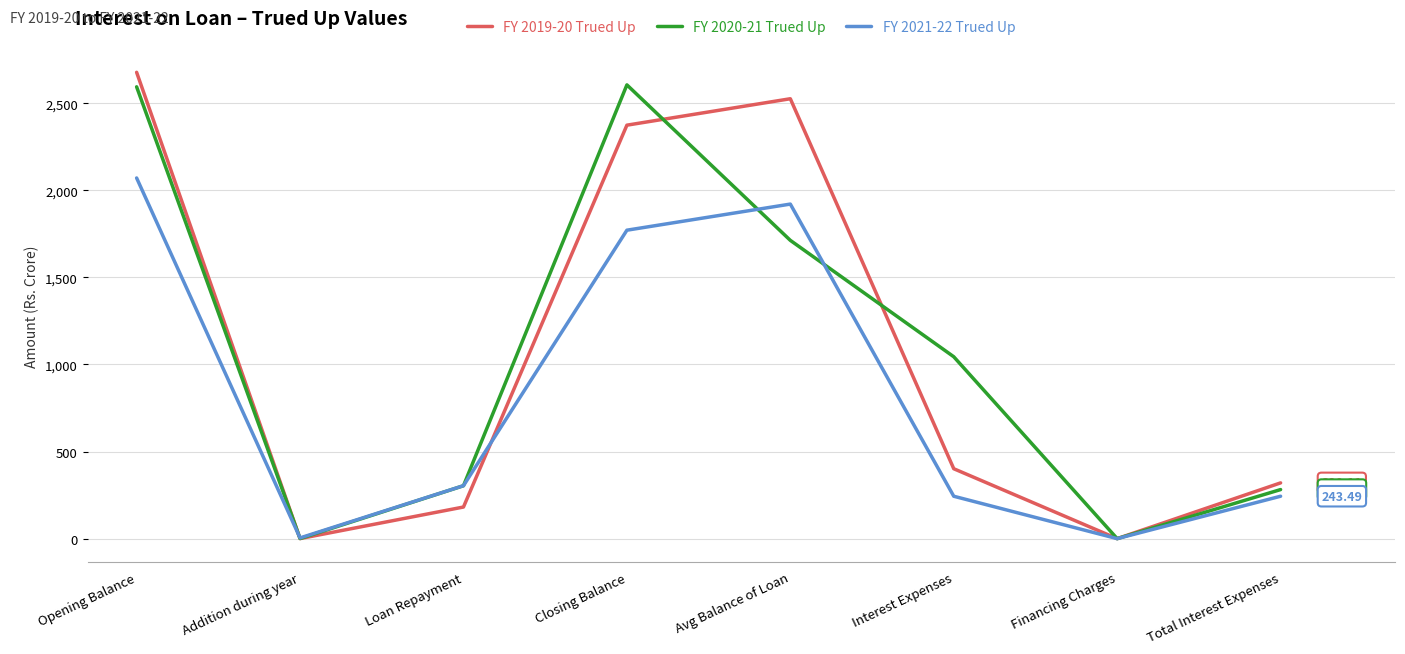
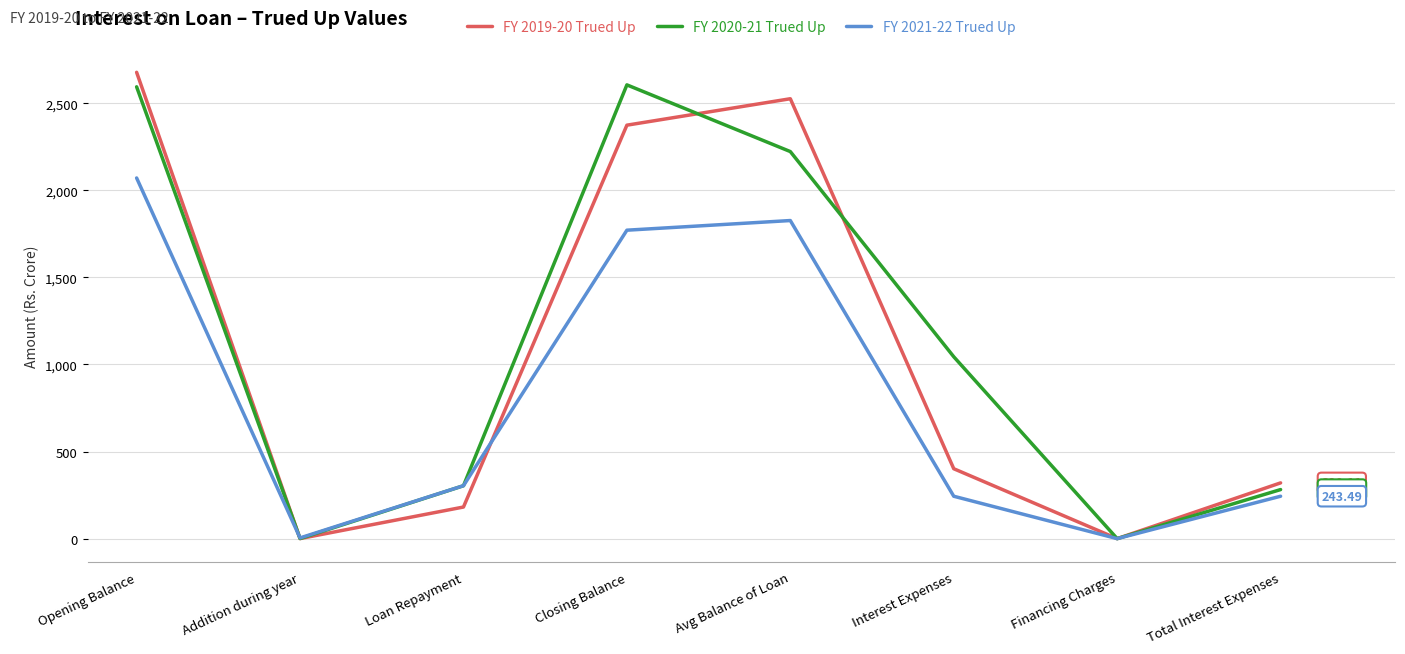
  {
    "FY 2019-20 Trued Up": {
      "Opening Balance": "2,680",
      "Loan Repayment": "180",
      "Closing Balance": "2,370",
      "Avg Balance of Loan": "2,530",
      "Interest Expenses": "400",
      "Total Interest Expenses": "320"
    },
    "FY 2020-21 Trued Up": {
      "Opening Balance": "2,590",
      "Closing Balance": "2,600",
-     "Avg Balance of Loan": "1,710",
+     "Avg Balance of Loan": "2,220",
      "Interest Expenses": "1,040",
      "Total Interest Expenses": "280"
    },
    "FY 2021-22 Trued Up": {
      "Opening Balance": "2,070",
      "Closing Balance": "1,770",
-     "Avg Balance of Loan": "1,920",
+     "Avg Balance of Loan": "1,830",
      "Interest Expenses": "240",
      "Total Interest Expenses": "240"
    }
  }
